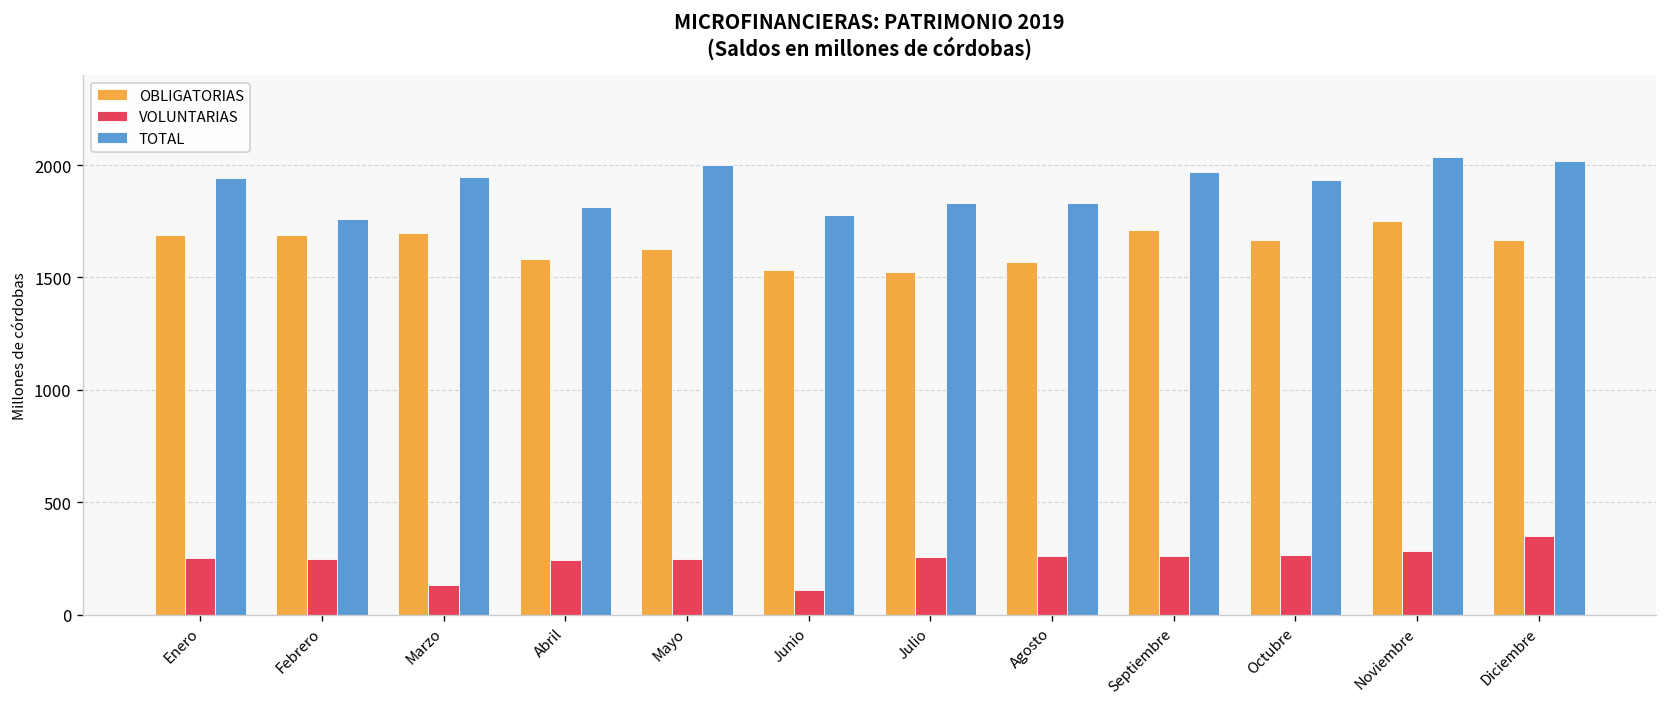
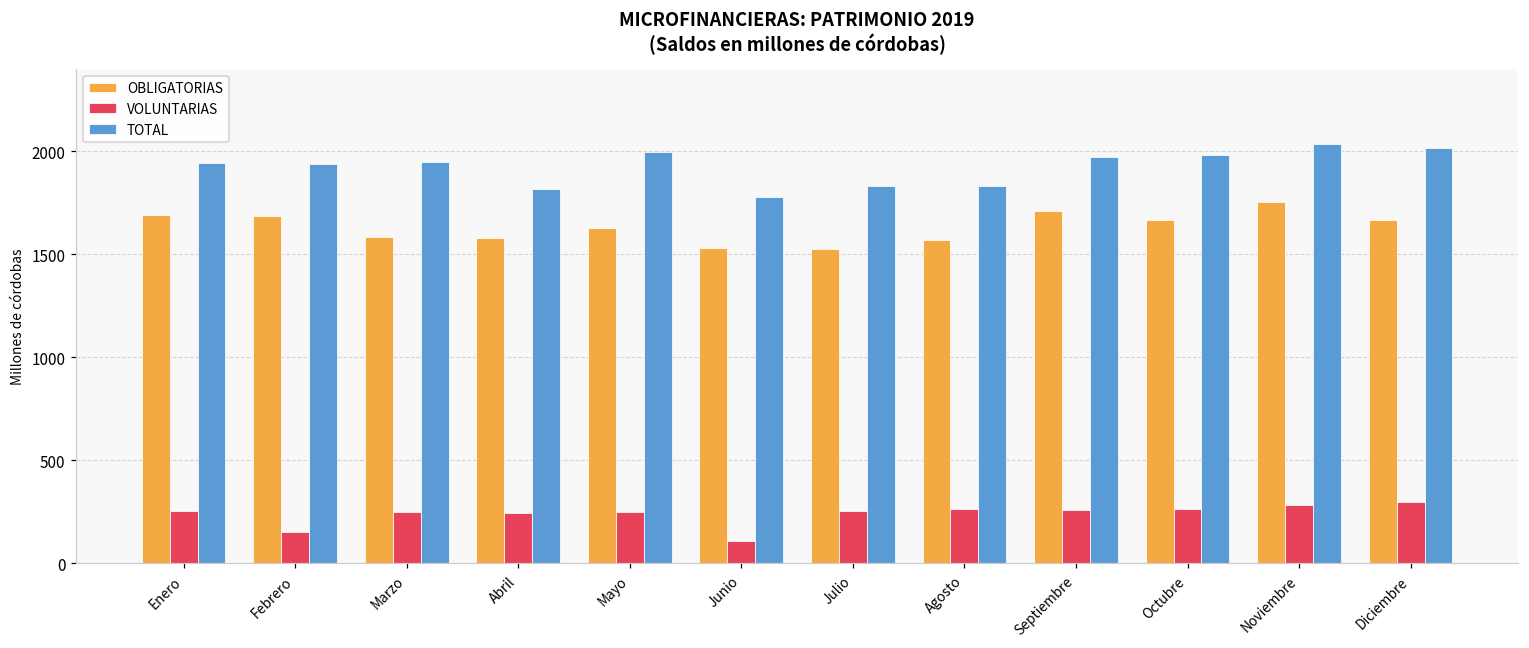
  {
    "OBLIGATORIAS": {
      "Enero": 1690,
      "Febrero": 1690,
-     "Marzo": 1700,
+     "Marzo": 1580,
      "Abril": 1580,
      "Mayo": 1630,
      "Junio": 1530,
      "Julio": 1530,
      "Agosto": 1570,
      "Septiembre": 1710,
      "Octubre": 1670,
      "Noviembre": 1750,
      "Diciembre": 1670
    },
    "VOLUNTARIAS": {
      "Enero": 250,
-     "Febrero": 250,
-     "Marzo": 130,
+     "Febrero": 150,
+     "Marzo": 250,
      "Abril": 240,
      "Mayo": 250,
      "Junio": 110,
      "Julio": 260,
      "Agosto": 260,
      "Septiembre": 260,
      "Octubre": 270,
      "Noviembre": 280,
-     "Diciembre": 350
+     "Diciembre": 300
    },
    "TOTAL": {
      "Enero": 1940,
-     "Febrero": 1760,
+     "Febrero": 1940,
      "Marzo": 1950,
      "Abril": 1810,
      "Mayo": 2000,
      "Junio": 1780,
      "Julio": 1830,
      "Agosto": 1830,
      "Septiembre": 1970,
-     "Octubre": 1930,
+     "Octubre": 1980,
      "Noviembre": 2030,
      "Diciembre": 2020
    }
  }
